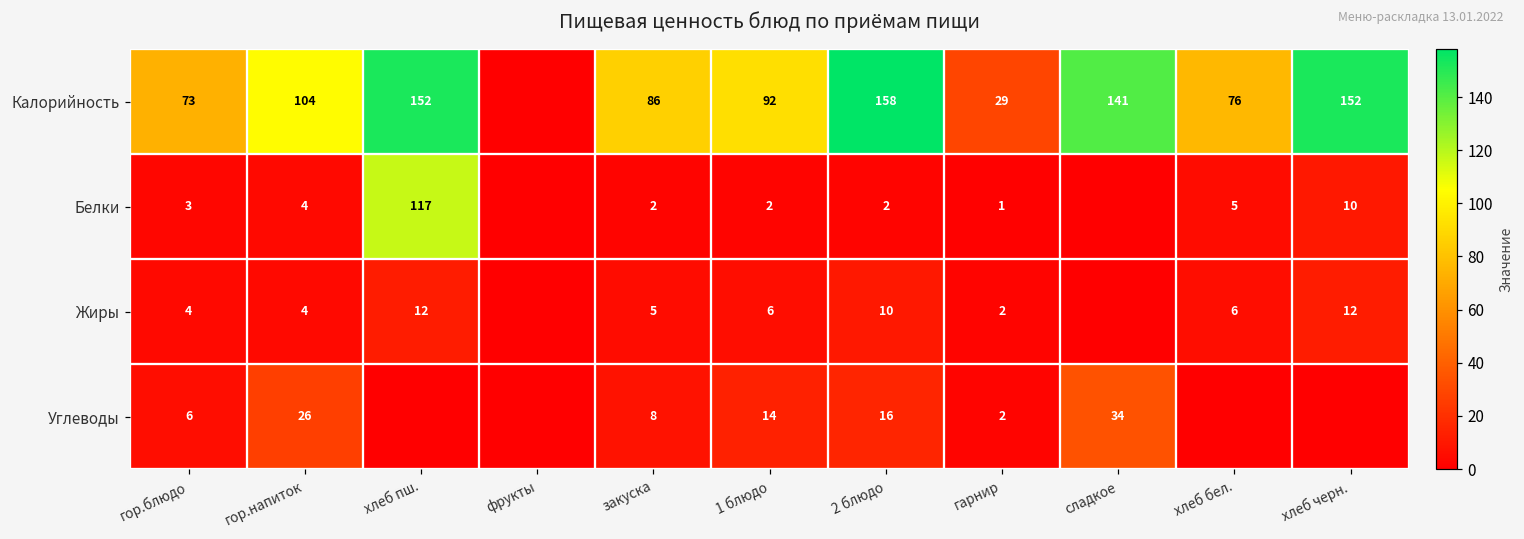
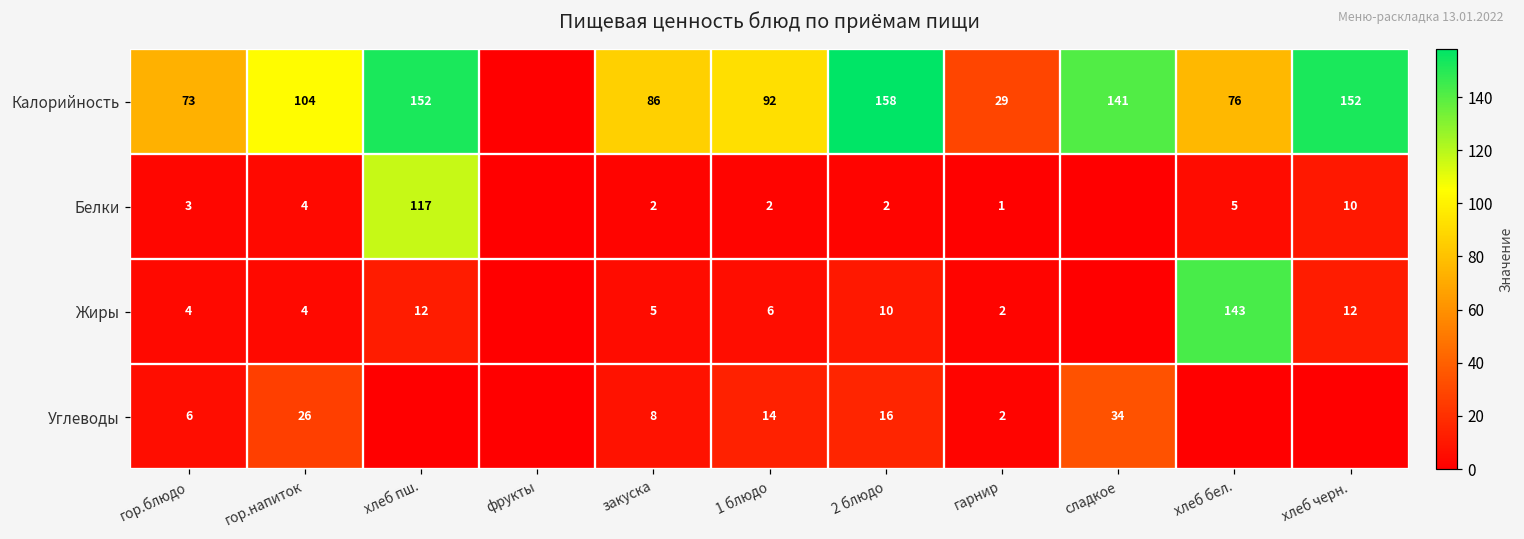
  {
    "Калорийность": {
      "гор.блюдо": 73,
      "гор.напиток": 104,
      "хлеб пш.": 152,
      "закуска": 86,
      "1 блюдо": 92,
      "2 блюдо": 158,
      "гарнир": 29,
      "сладкое": 141,
      "хлеб бел.": 76,
      "хлеб черн.": 152
    },
    "Белки": {
      "гор.блюдо": 3,
      "гор.напиток": 4,
      "хлеб пш.": 117,
      "закуска": 2,
      "1 блюдо": 2,
      "2 блюдо": 2,
      "гарнир": 1,
      "хлеб бел.": 5,
      "хлеб черн.": 10
    },
    "Жиры": {
      "гор.блюдо": 4,
      "гор.напиток": 4,
      "хлеб пш.": 12,
      "закуска": 5,
      "1 блюдо": 6,
      "2 блюдо": 10,
      "гарнир": 2,
-     "хлеб бел.": 6,
+     "хлеб бел.": 143,
      "хлеб черн.": 12
    },
    "Углеводы": {
      "гор.блюдо": 6,
      "гор.напиток": 26,
      "закуска": 8,
      "1 блюдо": 14,
      "2 блюдо": 16,
      "гарнир": 2,
      "сладкое": 34
    }
  }
